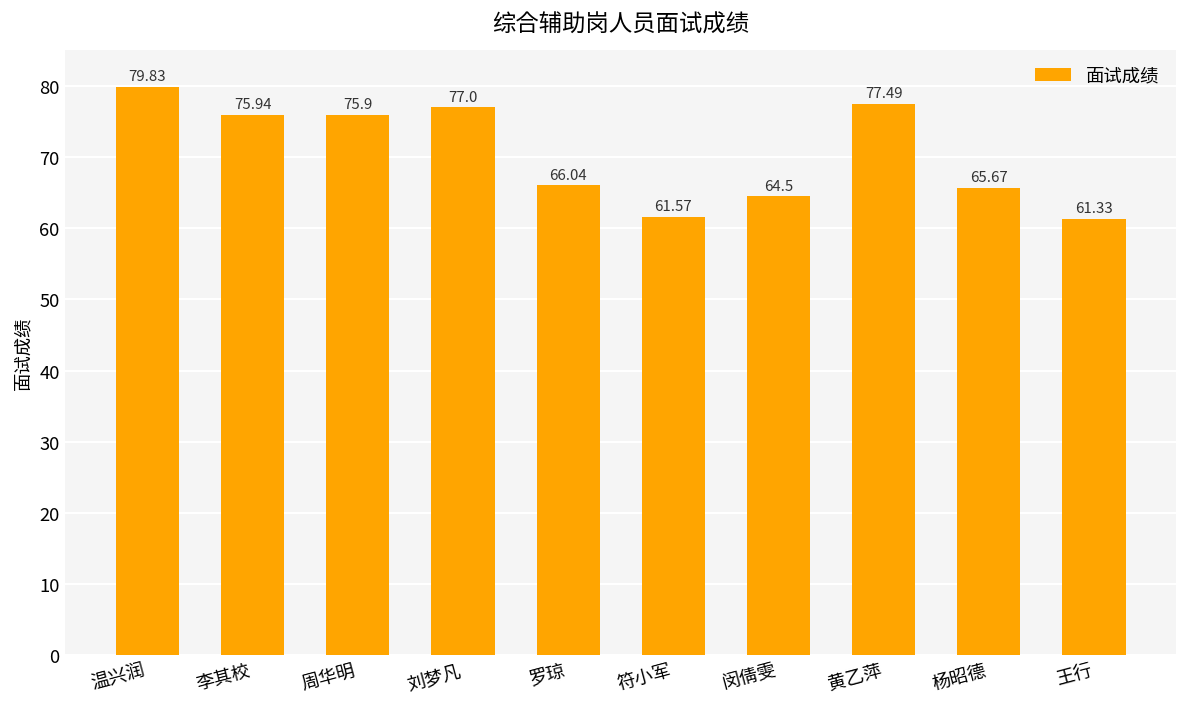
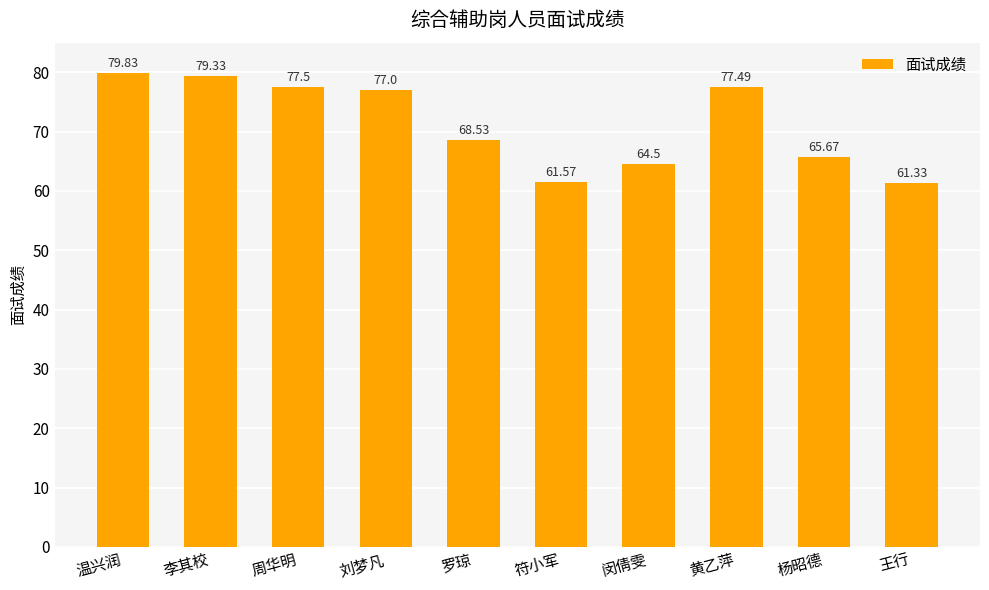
  {
    "温兴润": 79.83,
-   "李其校": 75.94,
-   "周华明": 75.9,
+   "李其校": 79.33,
+   "周华明": 77.5,
    "刘梦凡": 77.0,
-   "罗琼": 66.04,
+   "罗琼": 68.53,
    "符小军": 61.57,
    "闵倩雯": 64.5,
    "黄乙萍": 77.49,
    "杨昭德": 65.67,
    "王行": 61.33
  }
